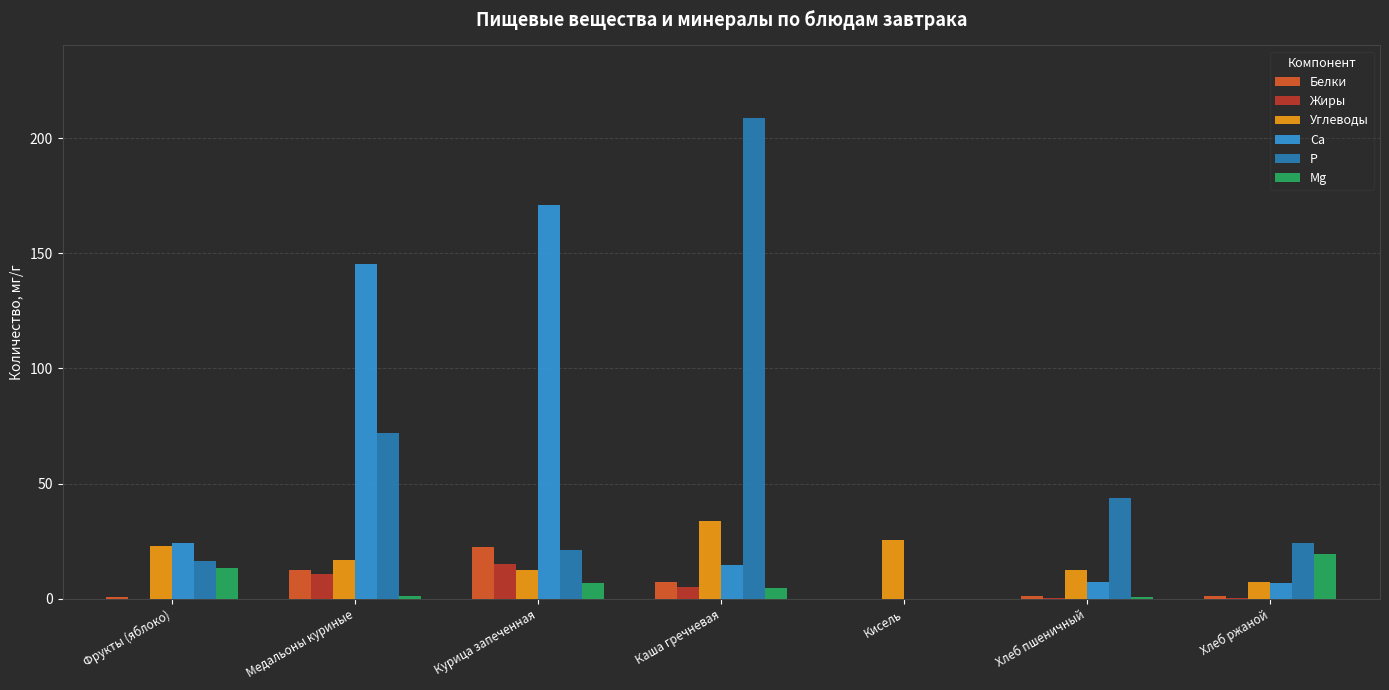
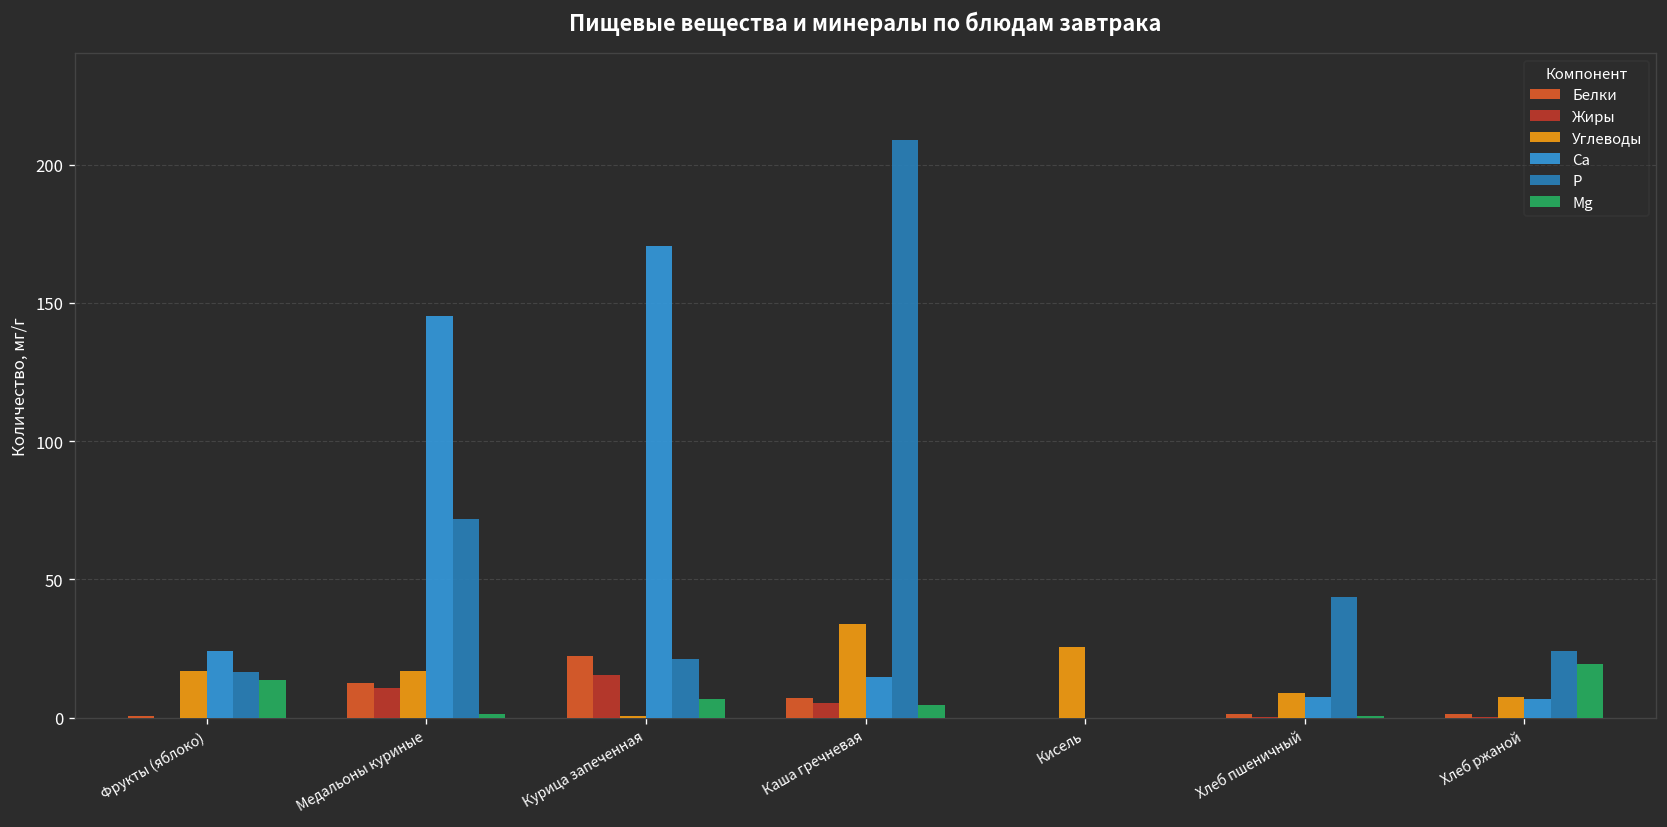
  {
    "Углеводы": {
-     "Фрукты (яблоко)": 23,
+     "Фрукты (яблоко)": 17,
      "Медальоны куриные": 17,
-     "Курица запеченная": 12,
+     "Курица запеченная": 1,
      "Каша гречневая": 34,
      "Кисель": 25,
-     "Хлеб пшеничный": 13,
+     "Хлеб пшеничный": 9,
      "Хлеб ржаной": 7
    },
    "Mg": {
      "Фрукты (яблоко)": 14,
      "Медальоны куриные": 1,
      "Курица запеченная": 7,
      "Каша гречневая": 5,
      "Кисель": 0,
      "Хлеб ржаной": 19
    }
  }
